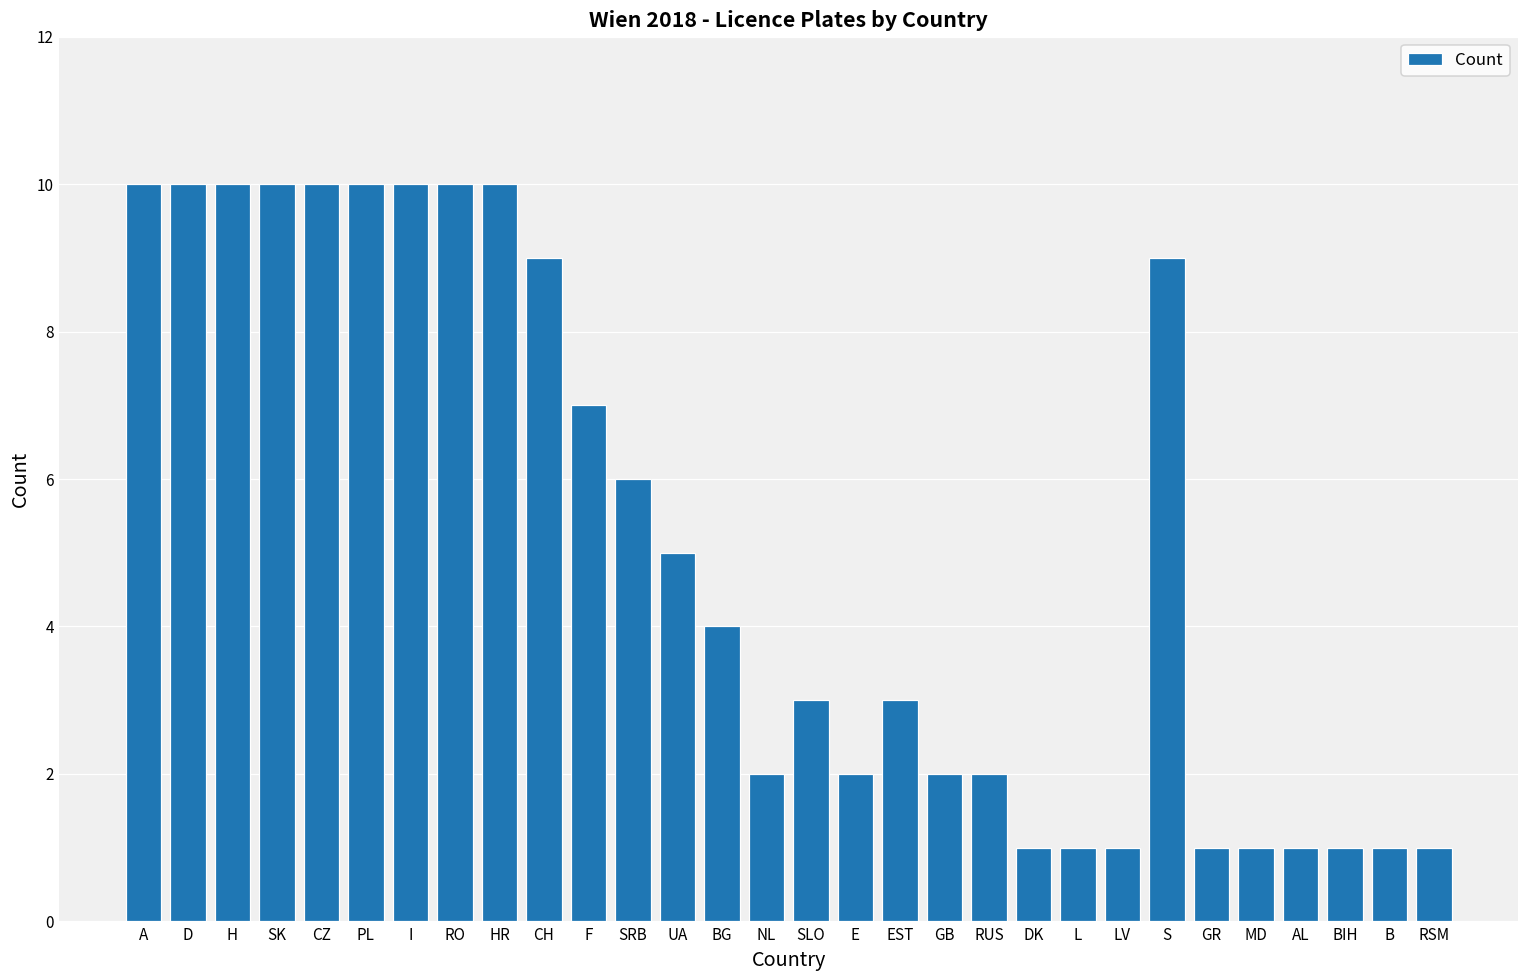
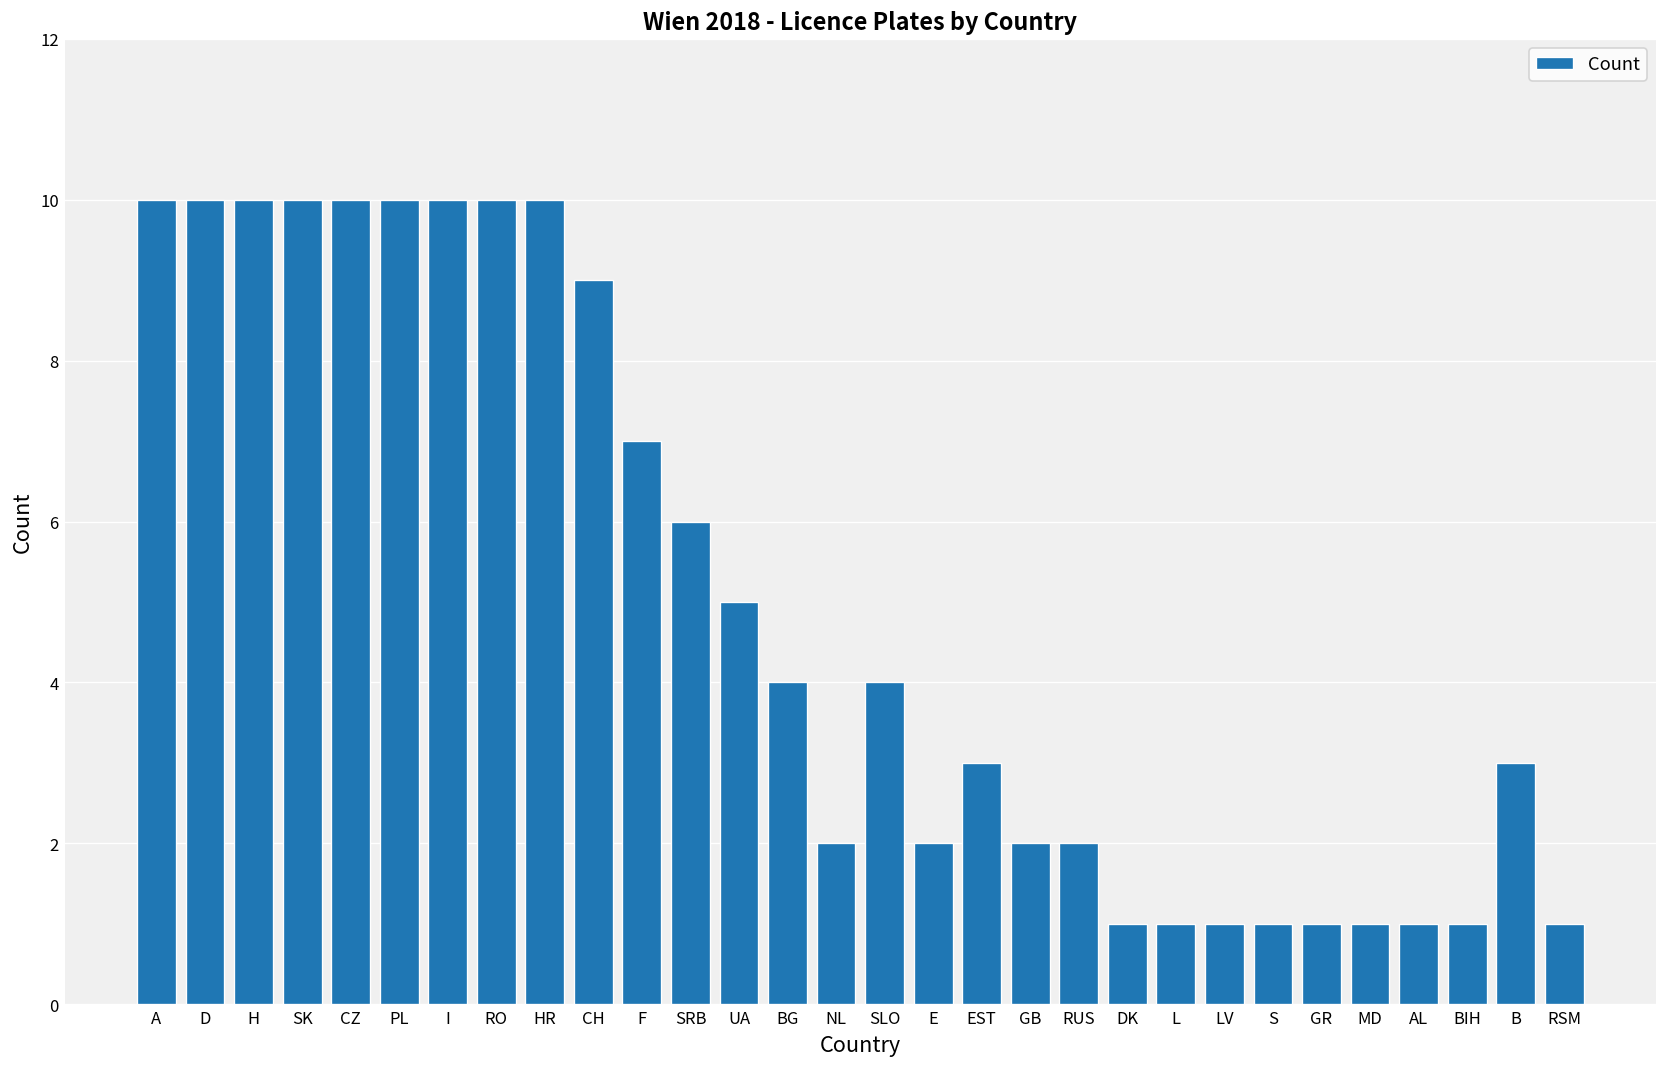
  {
    "A": 10,
    "D": 10,
    "H": 10,
    "SK": 10,
    "CZ": 10,
    "PL": 10,
    "I": 10,
    "RO": 10,
    "HR": 10,
    "CH": 9,
    "F": 7,
    "SRB": 6,
    "UA": 5,
    "BG": 4,
    "NL": 2,
-   "SLO": 3,
+   "SLO": 4,
    "E": 2,
    "EST": 3,
    "GB": 2,
    "RUS": 2,
    "DK": 1,
    "L": 1,
    "LV": 1,
-   "S": 9,
+   "S": 1,
    "GR": 1,
    "MD": 1,
    "AL": 1,
    "BIH": 1,
-   "B": 1,
+   "B": 3,
    "RSM": 1
  }
